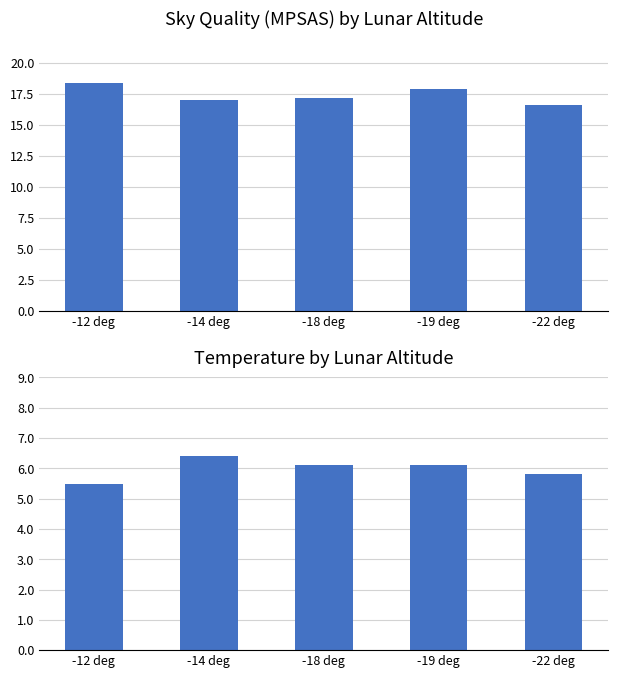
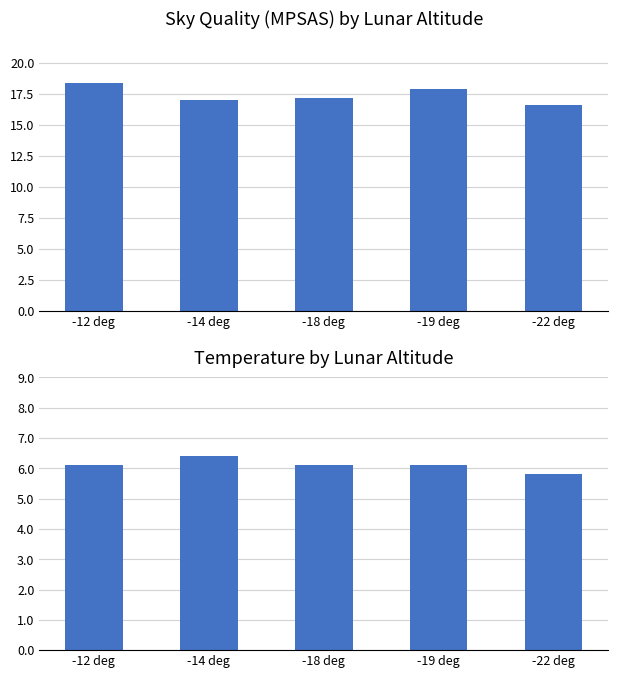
  {
    "Sky Quality (MPSAS) by Lunar Altitude": {
      "-12 deg": 18.4,
      "-14 deg": 17.0,
      "-18 deg": 17.2,
      "-19 deg": 17.9,
      "-22 deg": 16.7
    },
    "Temperature by Lunar Altitude": {
-     "-12 deg": 5.5,
+     "-12 deg": 6.1,
      "-14 deg": 6.4,
      "-18 deg": 6.1,
      "-19 deg": 6.1,
      "-22 deg": 5.8
    }
  }
